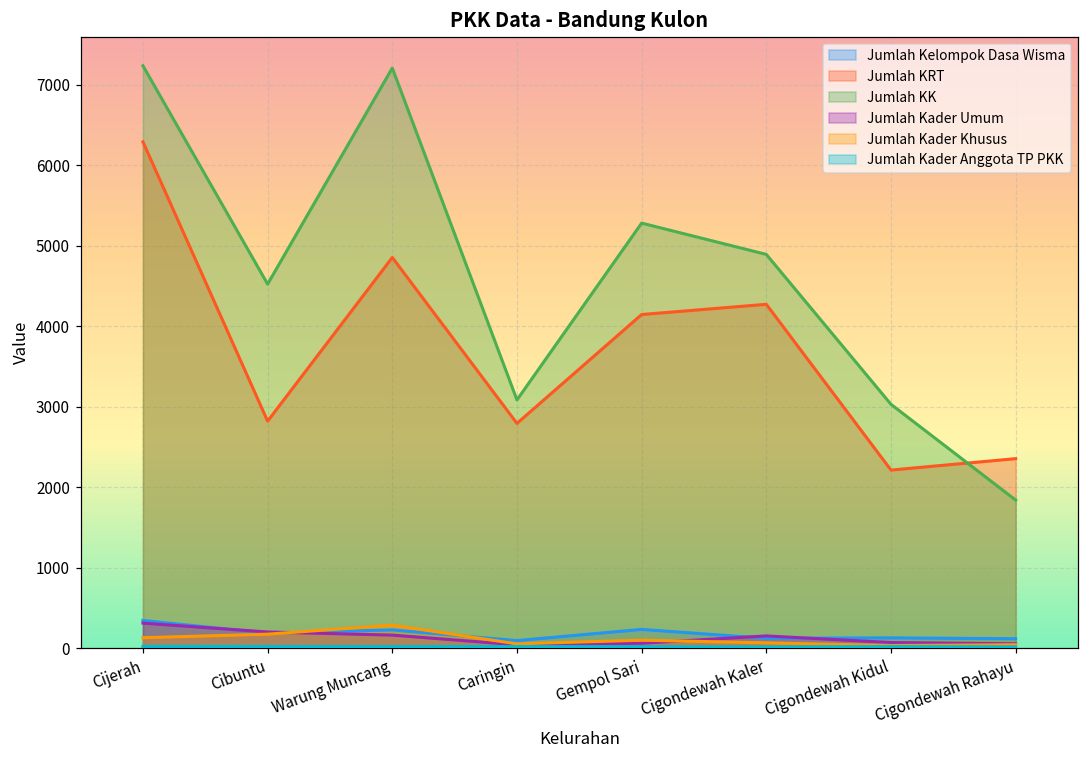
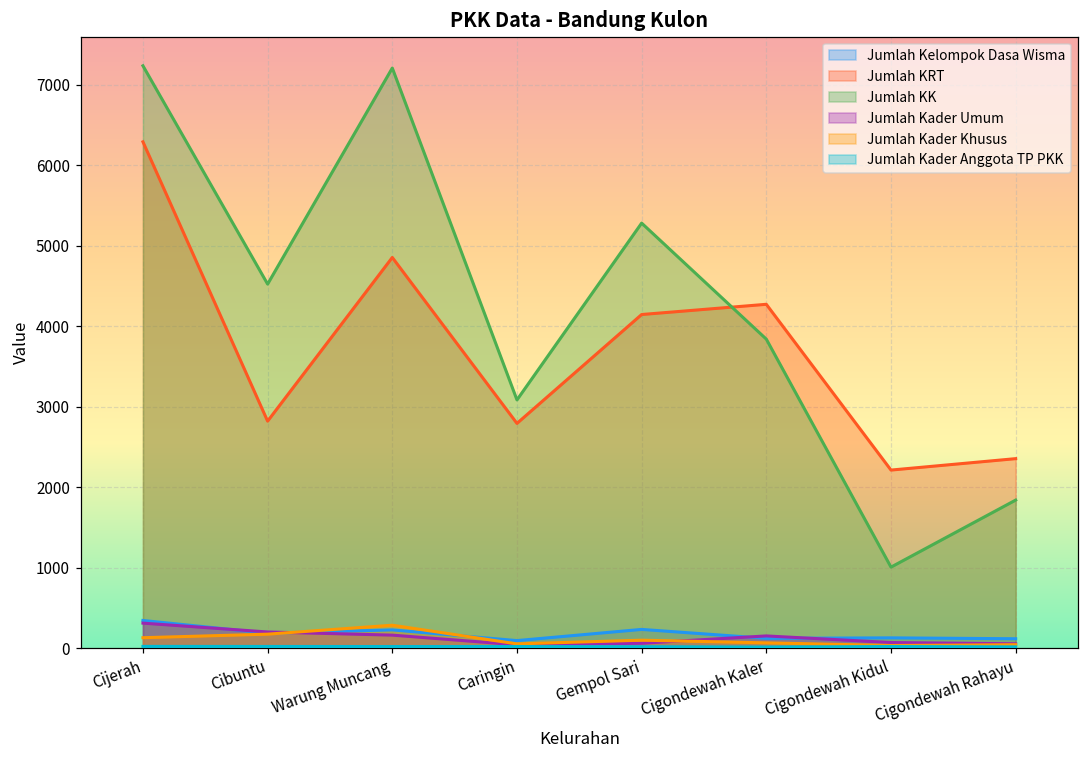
  {
    "Jumlah KK": {
      "Cijerah": 7200,
      "Cibuntu": 4500,
      "Warung Muncang": 7200,
      "Caringin": 3100,
      "Gempol Sari": 5300,
-     "Cigondewah Kaler": 4900,
-     "Cigondewah Kidul": 3000,
+     "Cigondewah Kaler": 3800,
+     "Cigondewah Kidul": 1000,
      "Cigondewah Rahayu": 1800
    },
    "Jumlah Kader Umum": {
      "Warung Muncang": 200,
      "Gempol Sari": 100,
      "Cigondewah Kidul": 100
    }
  }
